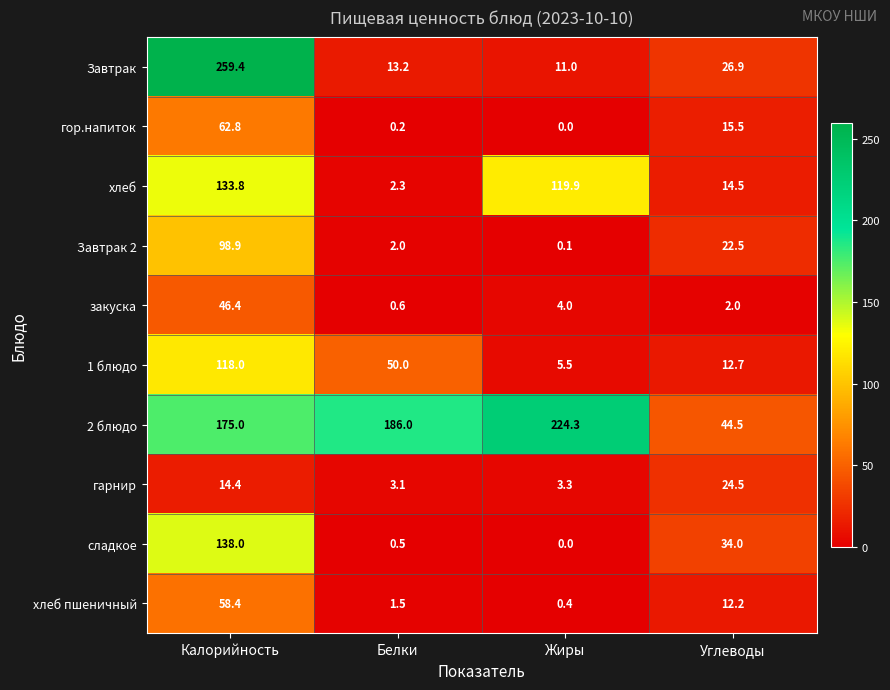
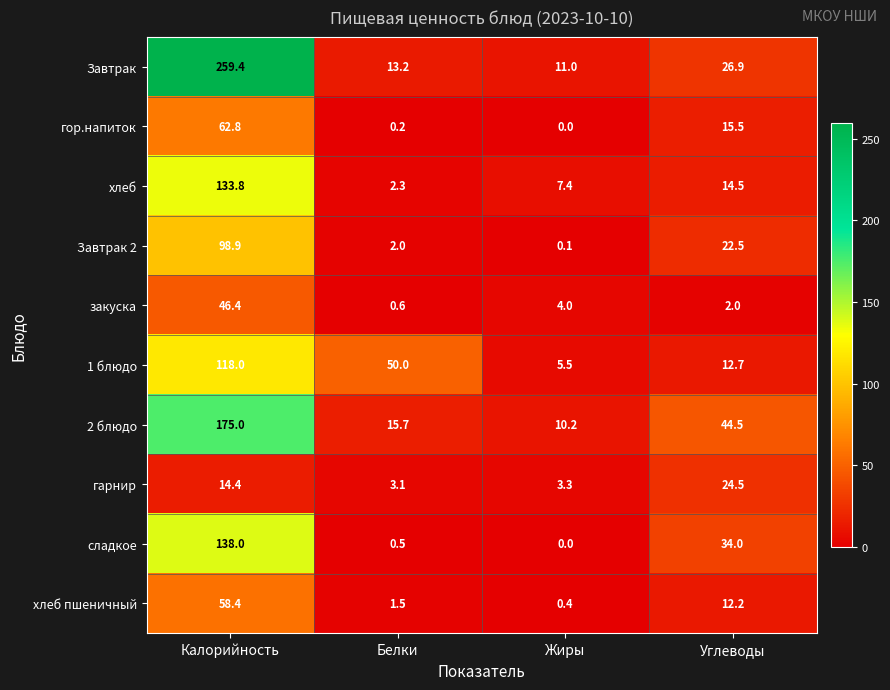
  {
    "Завтрак": {
      "Калорийность": 259.4,
      "Белки": 13.2,
      "Жиры": 11.0,
      "Углеводы": 26.9
    },
    "гор.напиток": {
      "Калорийность": 62.8,
      "Белки": 0.2,
      "Жиры": 0.0,
      "Углеводы": 15.5
    },
    "хлеб": {
      "Калорийность": 133.8,
      "Белки": 2.3,
-     "Жиры": 119.9,
+     "Жиры": 7.4,
      "Углеводы": 14.5
    },
    "Завтрак 2": {
      "Калорийность": 98.9,
      "Белки": 2.0,
      "Жиры": 0.1,
      "Углеводы": 22.5
    },
    "закуска": {
      "Калорийность": 46.4,
      "Белки": 0.6,
      "Жиры": 4.0,
      "Углеводы": 2.0
    },
    "1 блюдо": {
      "Калорийность": 118.0,
      "Белки": 50.0,
      "Жиры": 5.5,
      "Углеводы": 12.7
    },
    "2 блюдо": {
      "Калорийность": 175.0,
-     "Белки": 186.0,
-     "Жиры": 224.3,
+     "Белки": 15.7,
+     "Жиры": 10.2,
      "Углеводы": 44.5
    },
    "гарнир": {
      "Калорийность": 14.4,
      "Белки": 3.1,
      "Жиры": 3.3,
      "Углеводы": 24.5
    },
    "сладкое": {
      "Калорийность": 138.0,
      "Белки": 0.5,
      "Жиры": 0.0,
      "Углеводы": 34.0
    },
    "хлеб пшеничный": {
      "Калорийность": 58.4,
      "Белки": 1.5,
      "Жиры": 0.4,
      "Углеводы": 12.2
    }
  }
